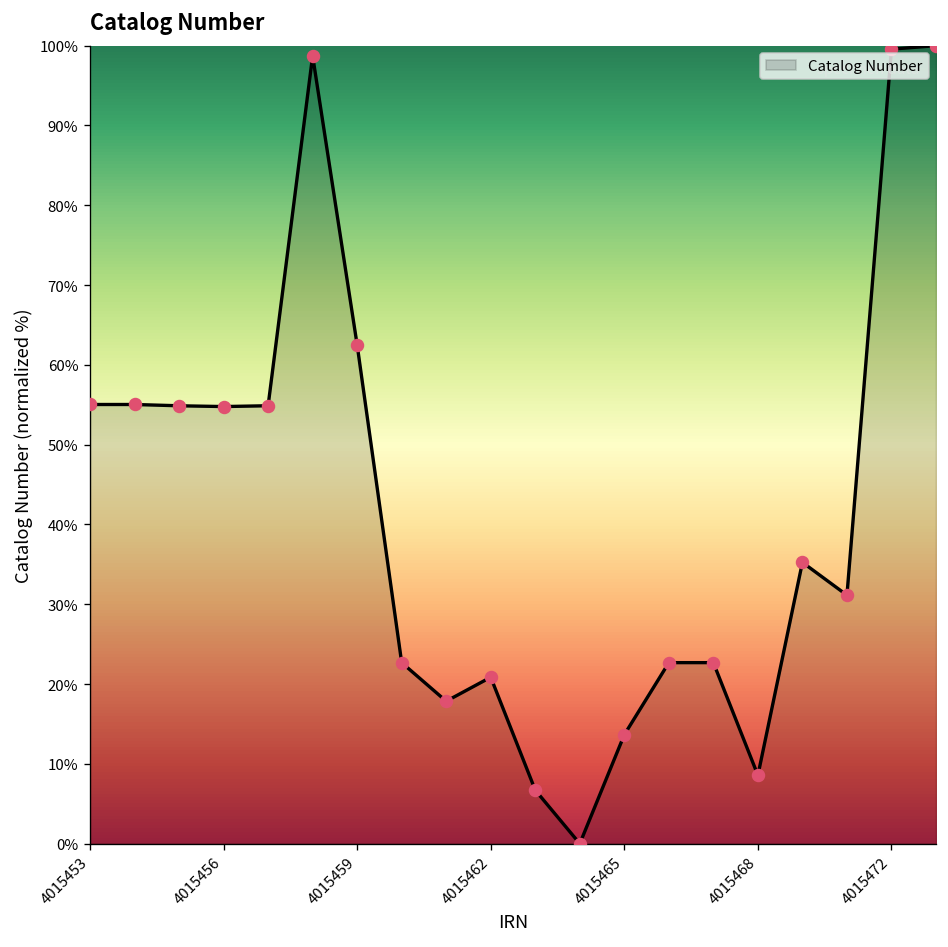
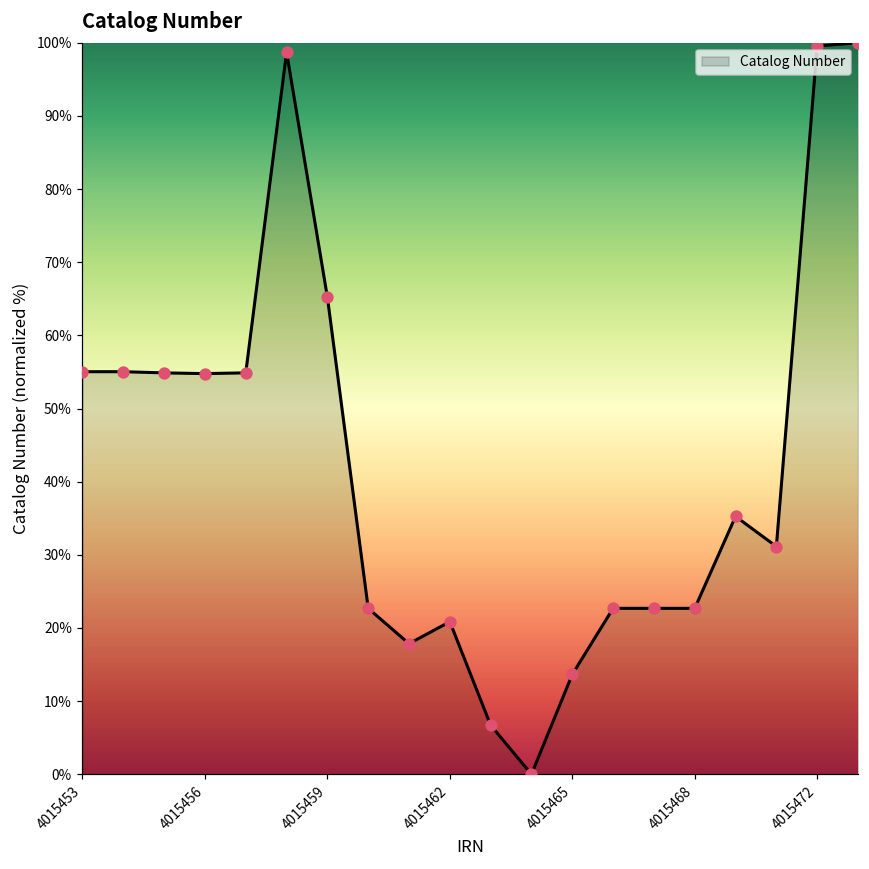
  {
    "4015453": "55%",
    "4015456": "55%",
-   "4015459": "62%",
+   "4015459": "65%",
    "4015462": "21%",
    "4015465": "14%",
-   "4015468": "9%",
+   "4015468": "23%",
    "4015472": "100%"
  }
